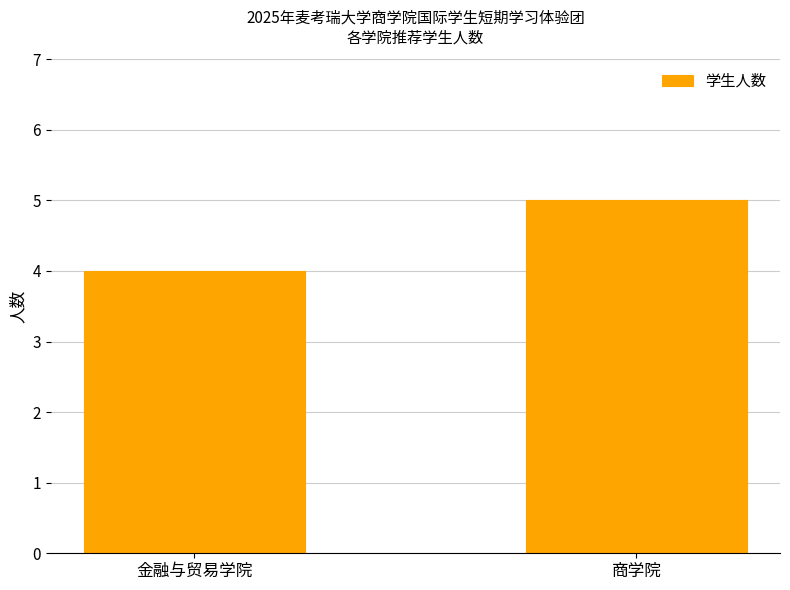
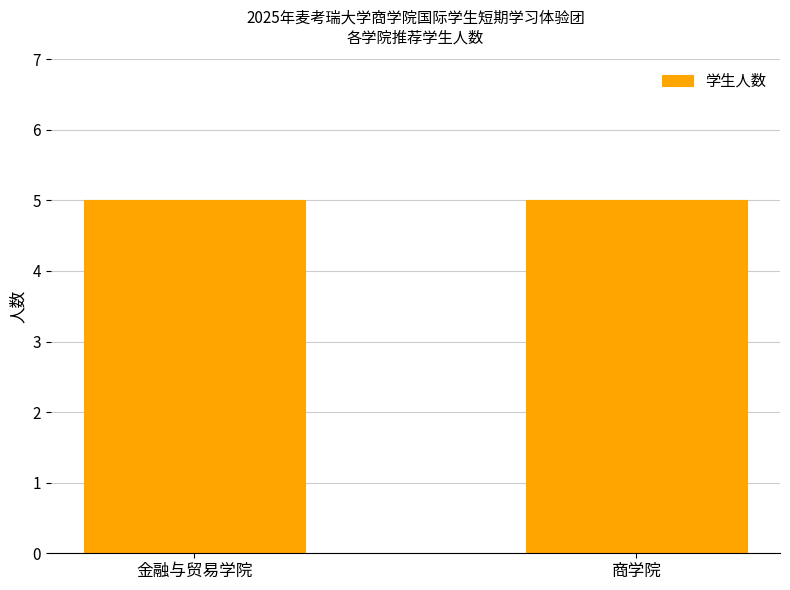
  {
-   "金融与贸易学院": 4,
+   "金融与贸易学院": 5,
    "商学院": 5
  }
